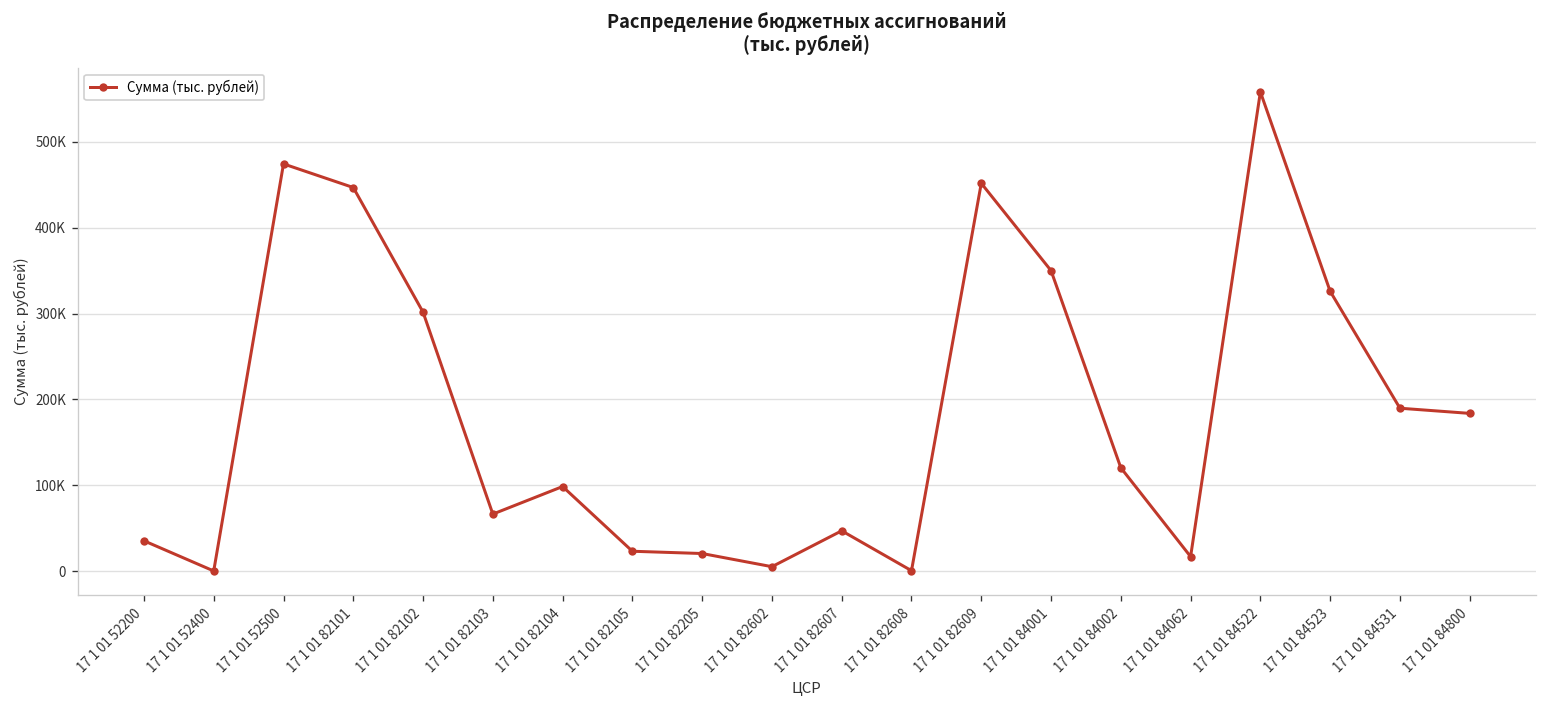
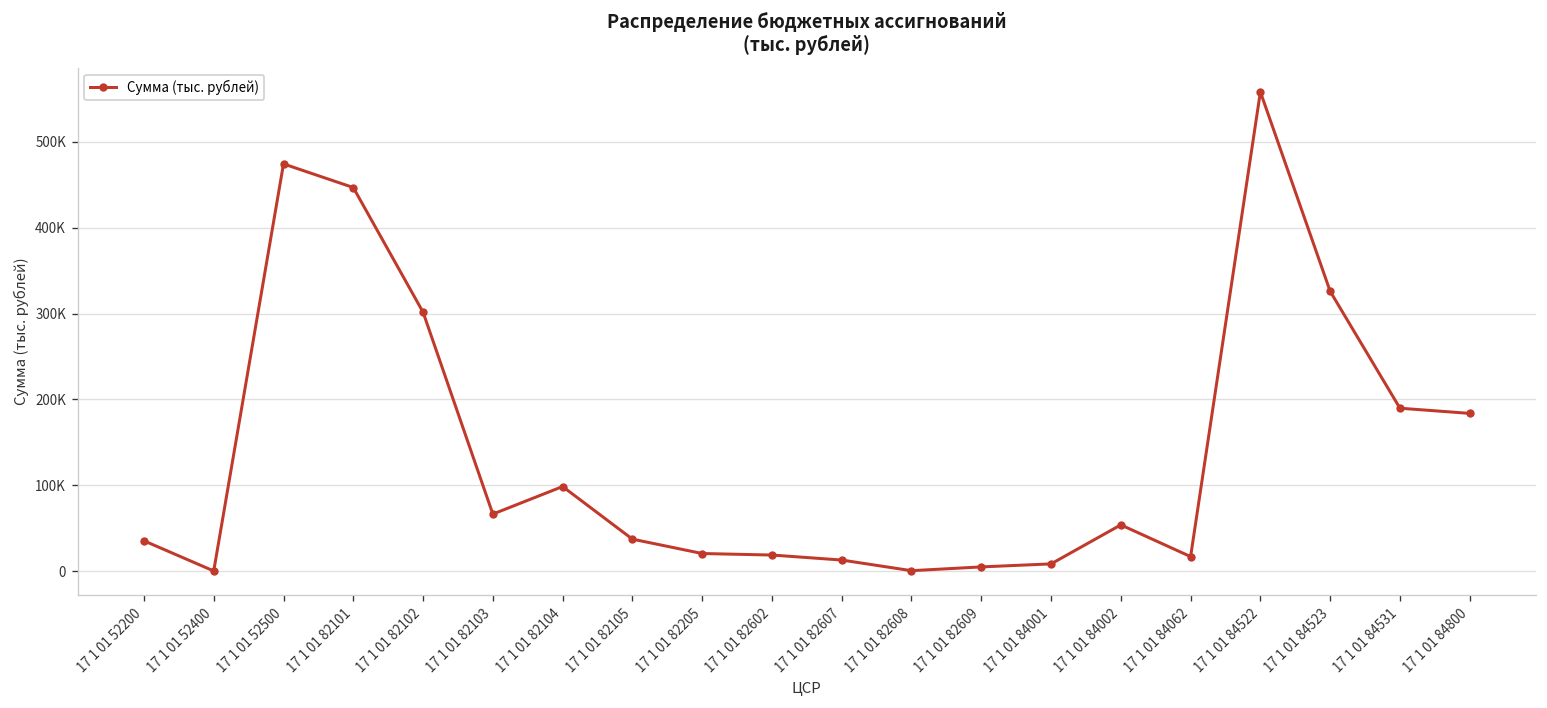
  {
    "17 1 01 52200": 40000,
    "17 1 01 52400": 0,
    "17 1 01 52500": 470000,
    "17 1 01 82101": 450000,
    "17 1 01 82102": 300000,
    "17 1 01 82103": 70000,
    "17 1 01 82104": 100000,
-   "17 1 01 82105": 20000,
+   "17 1 01 82105": 40000,
    "17 1 01 82205": 20000,
-   "17 1 01 82602": 10000,
-   "17 1 01 82607": 50000,
+   "17 1 01 82602": 20000,
+   "17 1 01 82607": 10000,
    "17 1 01 82608": 0,
-   "17 1 01 82609": 450000,
-   "17 1 01 84001": 350000,
-   "17 1 01 84002": 120000,
+   "17 1 01 82609": 0,
+   "17 1 01 84001": 10000,
+   "17 1 01 84002": 50000,
    "17 1 01 84062": 20000,
    "17 1 01 84522": 560000,
    "17 1 01 84523": 330000,
    "17 1 01 84531": 190000,
    "17 1 01 84800": 180000
  }
